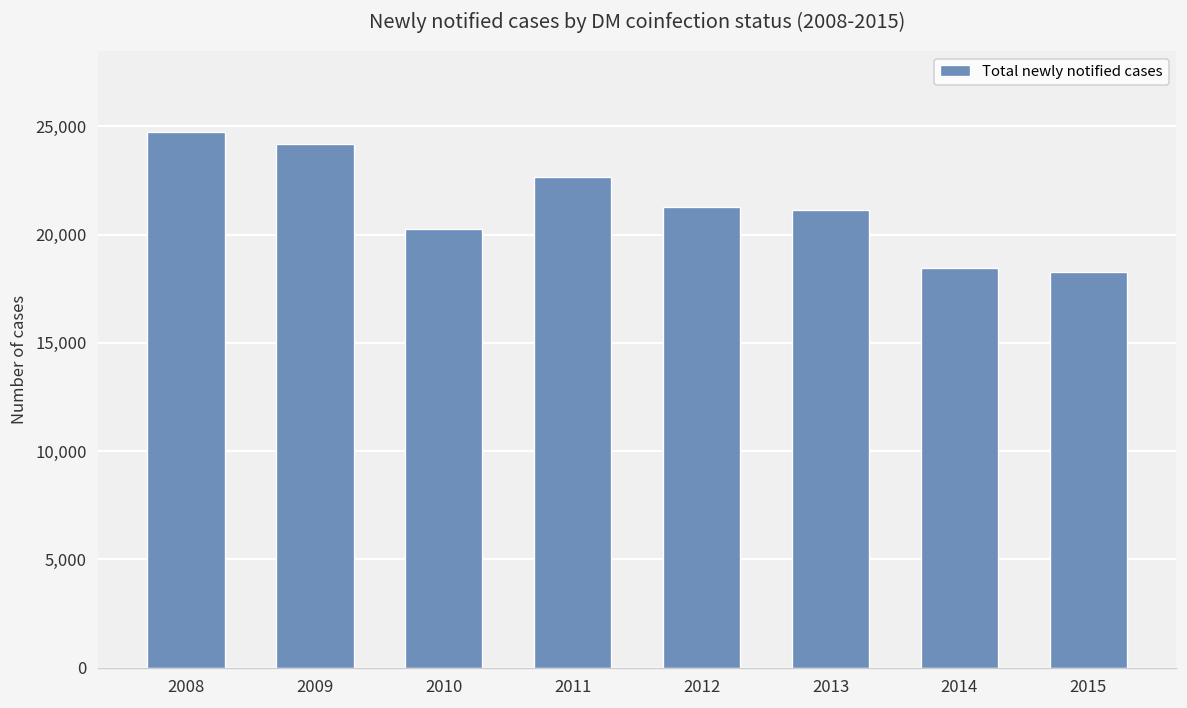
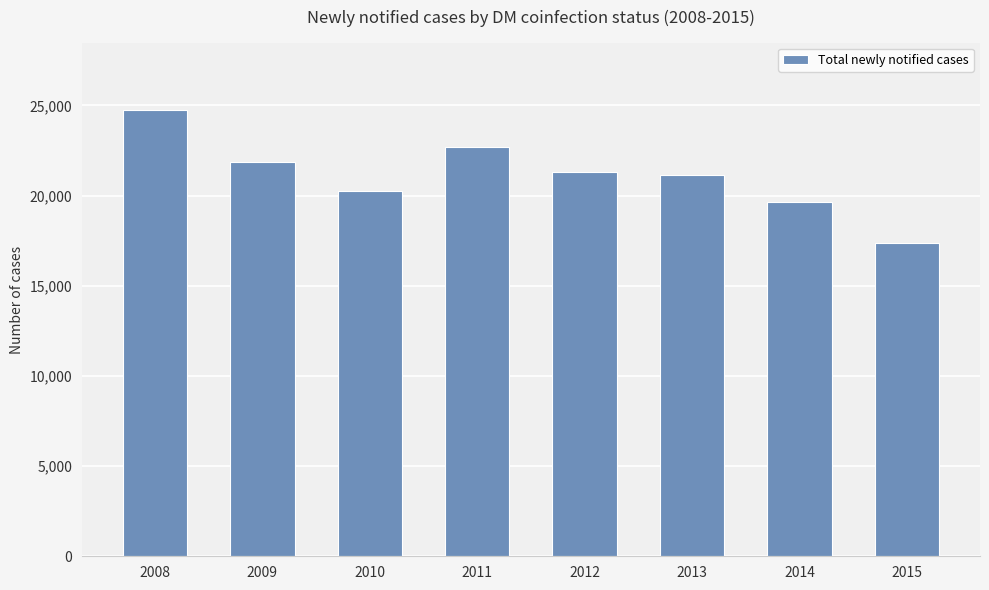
  {
    "2008": "24,800",
-   "2009": "24,200",
+   "2009": "21,900",
    "2010": "20,300",
    "2011": "22,700",
    "2012": "21,300",
    "2013": "21,100",
-   "2014": "18,500",
-   "2015": "18,300"
+   "2014": "19,600",
+   "2015": "17,400"
  }
